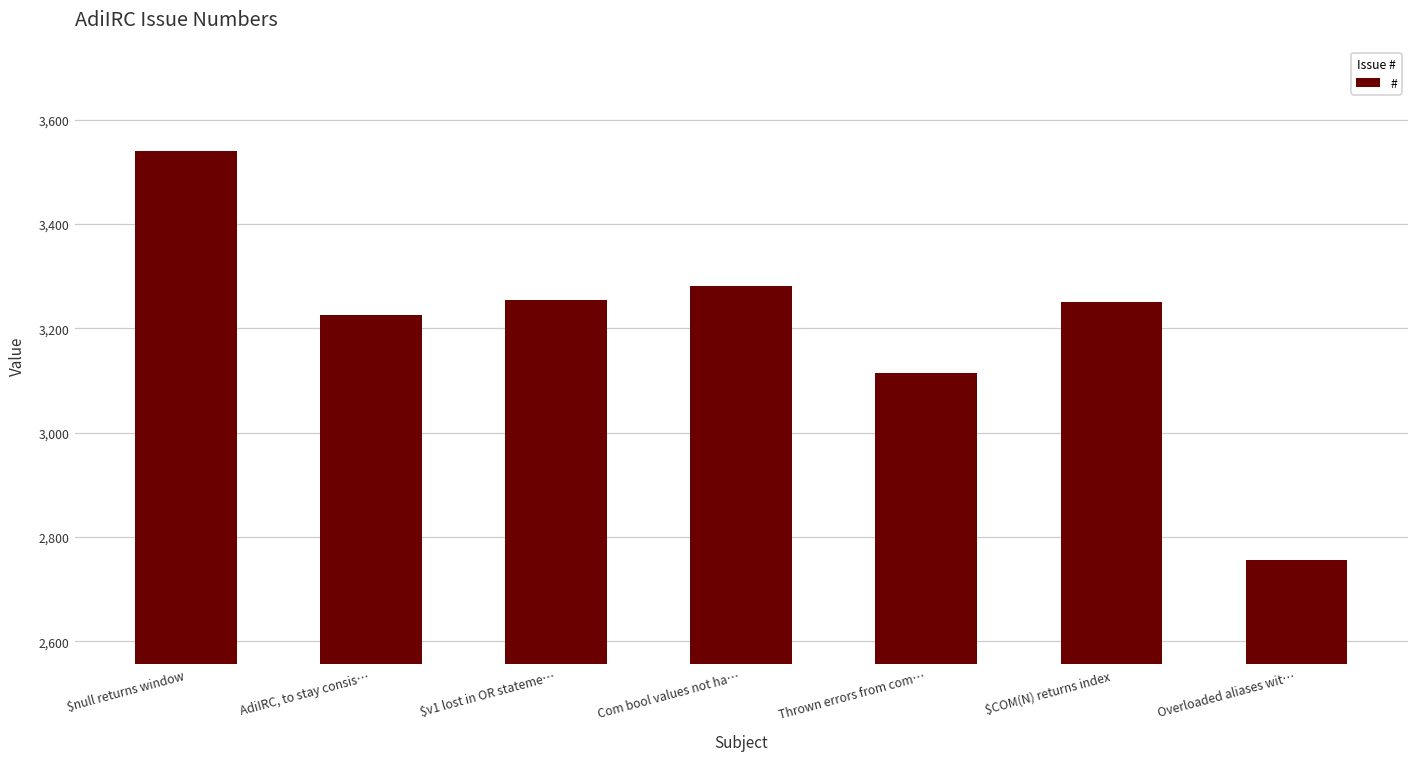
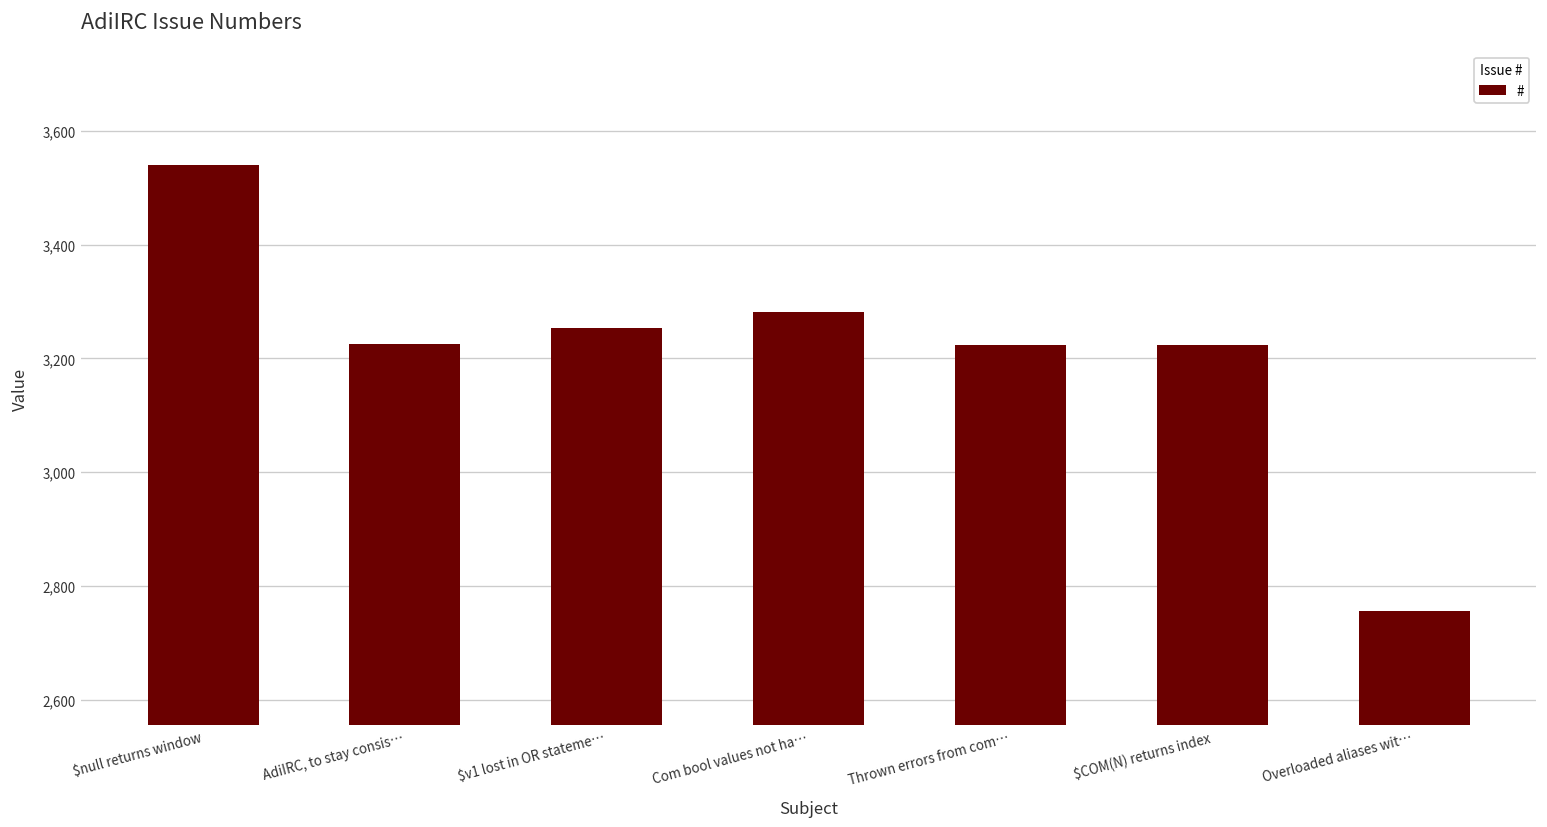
  {
    "$null returns window": "3,540",
    "AdiIRC, to stay consis…": "3,230",
    "$v1 lost in OR stateme…": "3,250",
    "Com bool values not ha…": "3,280",
-   "Thrown errors from com…": "3,110",
-   "$COM(N) returns index": "3,250",
+   "Thrown errors from com…": "3,220",
+   "$COM(N) returns index": "3,220",
    "Overloaded aliases wit…": "2,760"
  }
